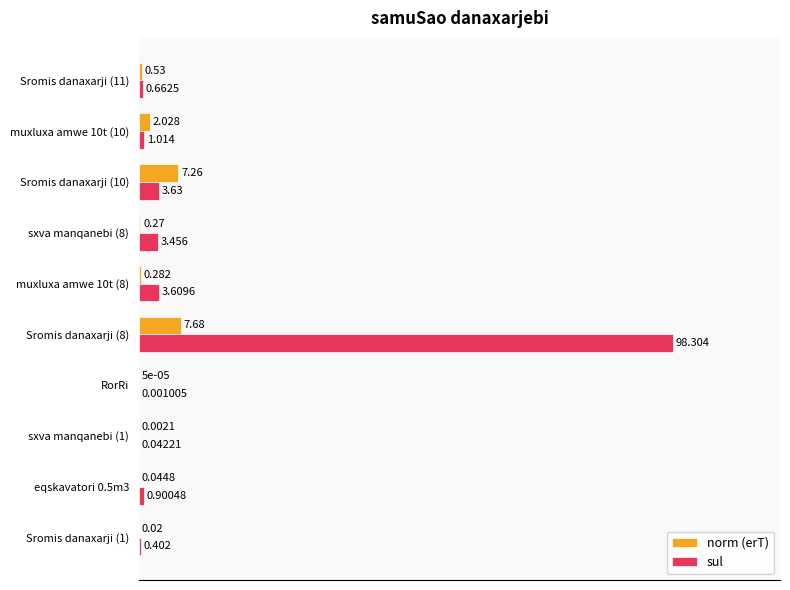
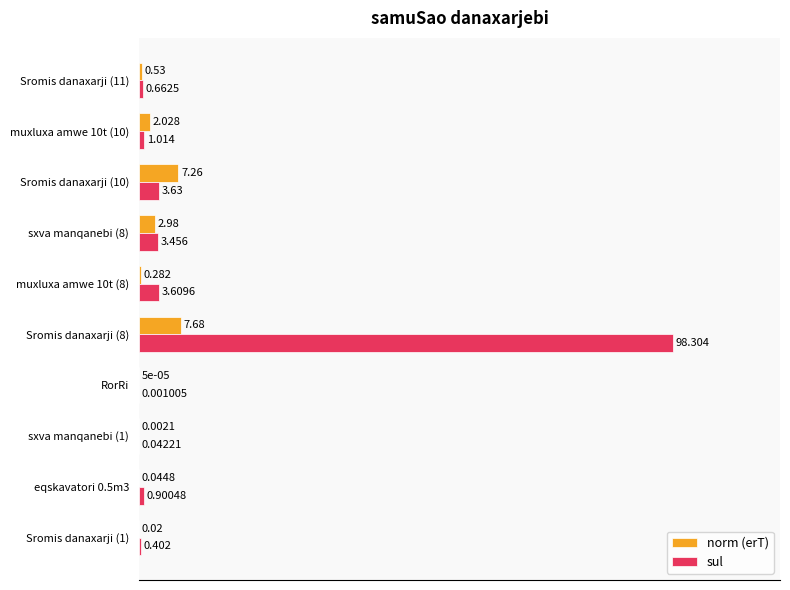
  {
    "norm (erT)": {
-     "sxva manqanebi (8)": "0.27",
+     "sxva manqanebi (8)": "2.98",
      "RorRi": "5e-05",
      "sxva manqanebi (1)": "0.0021",
      "Sromis danaxarji (1)": "0.02"
    }
  }
